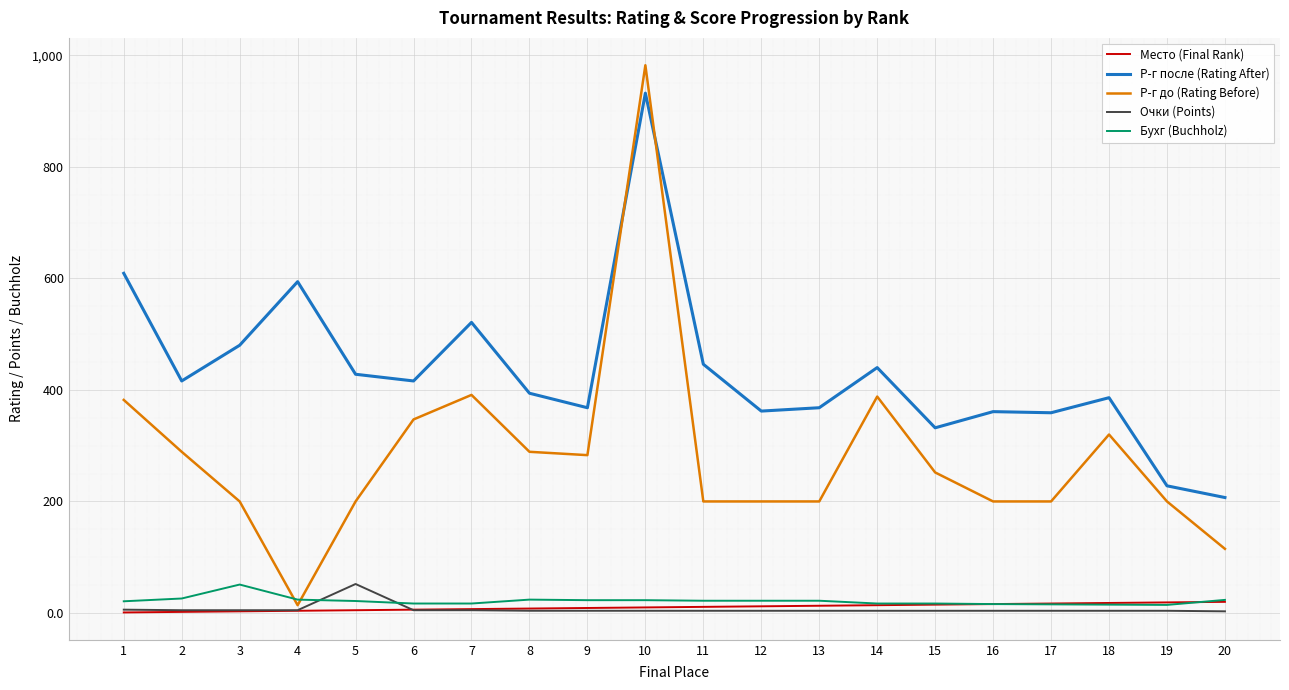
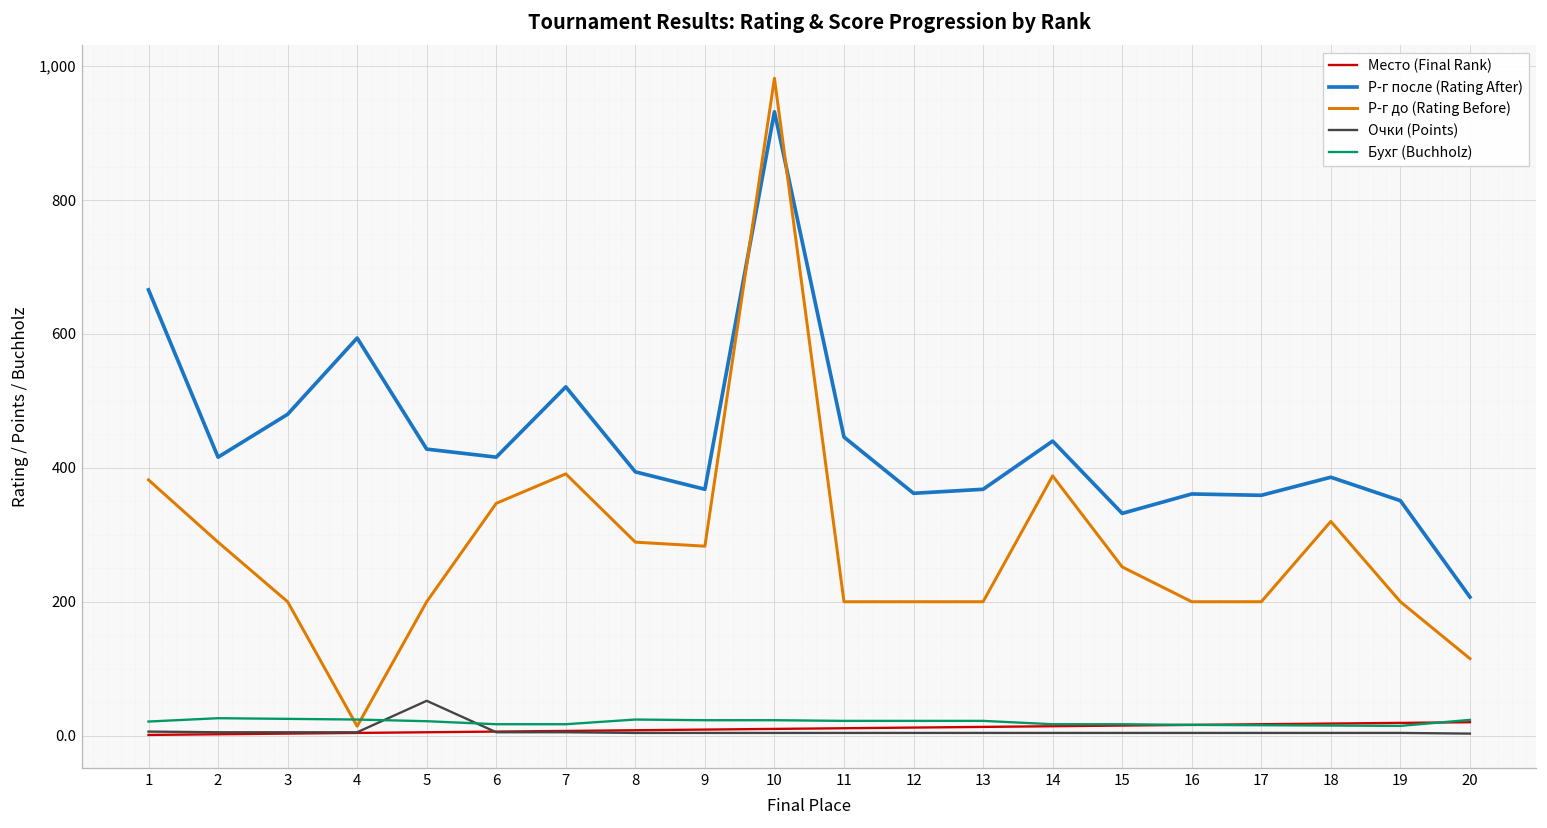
  {
    "Место (Final Rank)": {
      "1": 0,
      "5": 10,
      "9": 10,
      "10": 10,
      "11": 10,
      "12": 10,
      "13": 10
    },
    "Р-г после (Rating After)": {
-     "1": 610,
+     "1": 670,
      "2": 420,
      "3": 480,
      "4": 590,
      "5": 430,
      "6": 420,
      "7": 520,
      "8": 390,
      "9": 370,
      "10": 930,
      "11": 450,
      "12": 360,
      "13": 370,
      "14": 440,
      "15": 330,
      "16": 360,
      "17": 360,
      "18": 390,
-     "19": 230,
+     "19": 350,
      "20": 210
    },
    "Р-г до (Rating Before)": {
      "1": 380,
      "2": 290,
      "3": 200,
      "4": 10,
      "5": 200,
      "6": 350,
      "7": 390,
      "8": 290,
      "9": 280,
      "10": 980,
      "11": 200,
      "12": 200,
      "13": 200,
      "14": 390,
      "15": 250,
      "16": 200,
      "17": 200,
      "18": 320,
      "19": 200,
      "20": 120
    },
    "Очки (Points)": {
      "1": 10,
      "5": 50,
      "9": 0,
      "10": 0,
      "11": 0,
      "12": 0,
      "13": 0,
      "14": 0,
      "15": 0,
      "16": 0,
      "17": 0,
      "18": 0,
      "19": 0,
      "20": 0
    },
    "Бухг (Buchholz)": {
      "1": 20,
      "2": 30,
-     "3": 50,
+     "3": 30,
      "4": 20,
      "5": 20,
      "6": 20,
      "7": 20,
      "8": 20,
      "9": 20,
      "10": 20,
      "11": 20,
      "12": 20,
      "13": 20
    }
  }
